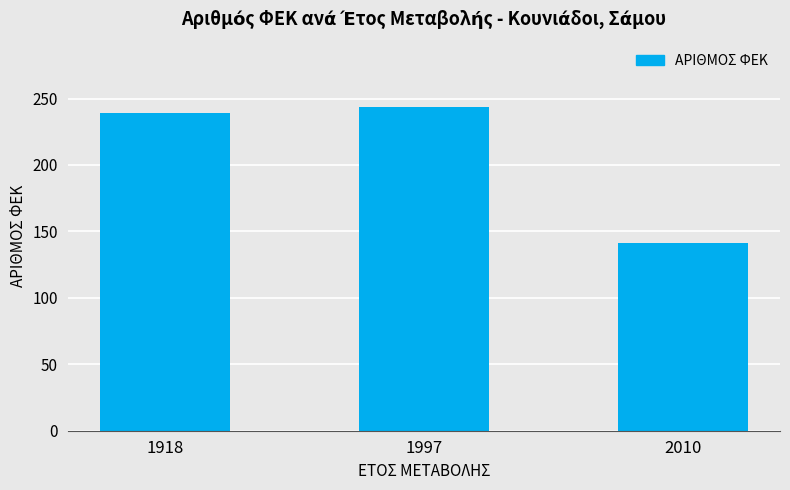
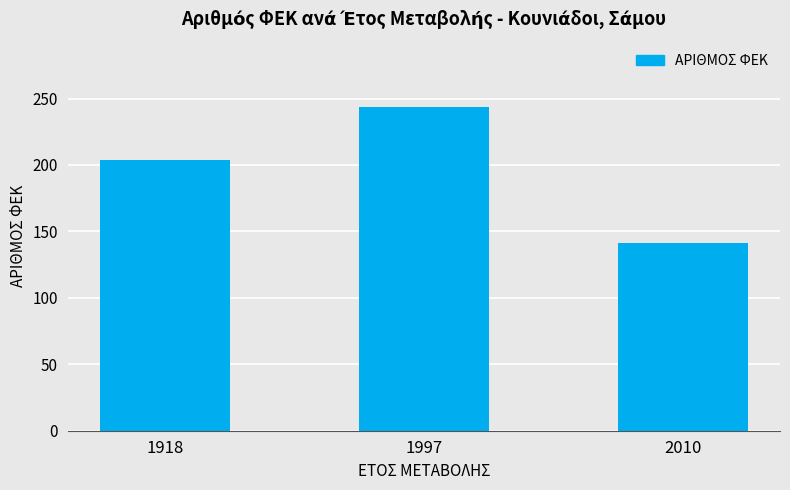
  {
-   "1918": 239,
+   "1918": 204,
    "1997": 244,
    "2010": 141
  }
